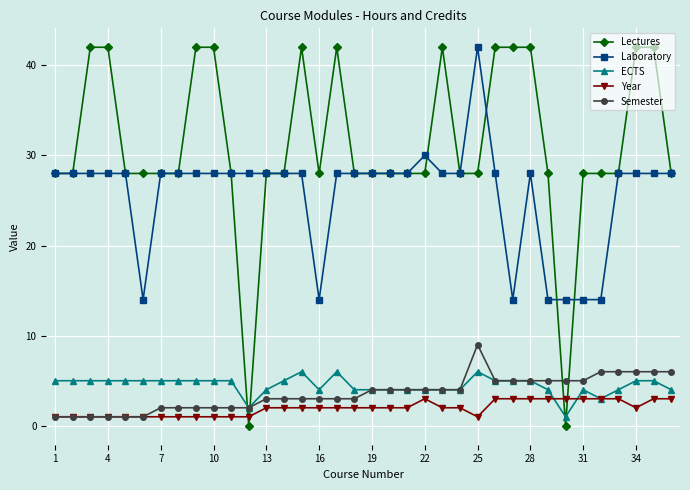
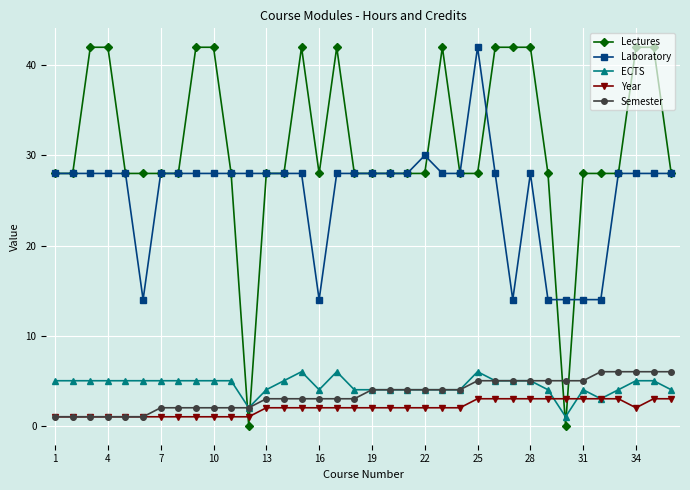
  {
    "Lectures": {
      "4": 42,
      "10": 42,
      "16": 28,
      "22": 28,
      "25": 28,
      "28": 42,
      "31": 28
    },
    "Laboratory": {
      "4": 28,
      "10": 28,
      "16": 14,
      "22": 30,
      "25": 42,
      "28": 28,
      "31": 14,
      "34": 28
    },
    "ECTS": {
      "1": 5,
      "4": 5,
      "7": 5,
      "10": 5,
      "13": 4,
      "16": 4,
      "25": 6,
      "31": 4,
      "34": 5
    },
    "Year": {
      "7": 1,
      "10": 1,
      "13": 2,
      "16": 2,
      "19": 2,
-     "22": 3,
-     "25": 1,
+     "22": 2,
+     "25": 3,
      "28": 3,
      "31": 3,
      "34": 2
    },
    "Semester": {
      "7": 2,
      "10": 2,
      "13": 3,
      "16": 3,
-     "25": 9,
+     "25": 5,
      "31": 5,
      "34": 6
    }
  }
